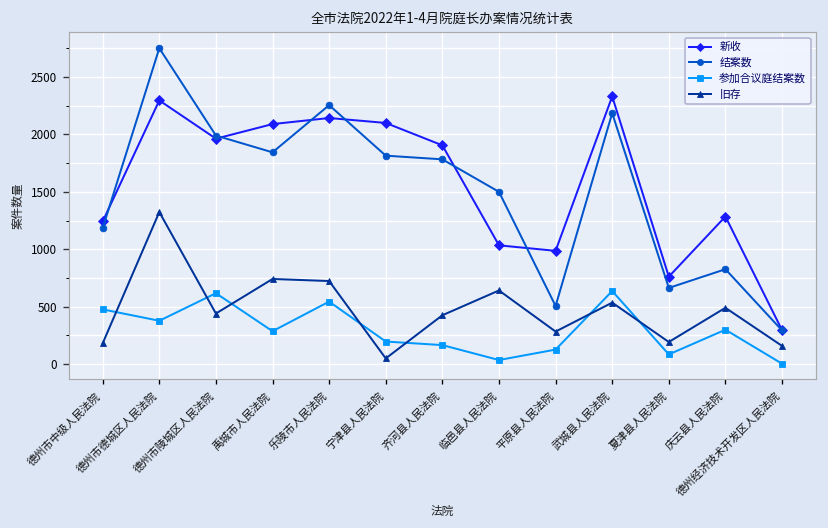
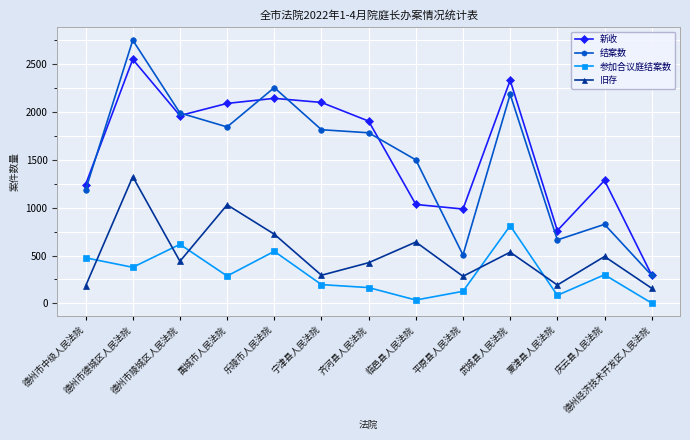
  {
    "新收": {
      "德州市中级人民法院": 1200,
-     "德州市德城区人民法院": 2300,
+     "德州市德城区人民法院": 2600,
      "德州市陵城区人民法院": 2000,
      "禹城市人民法院": 2100,
      "乐陵市人民法院": 2100,
      "宁津县人民法院": 2100,
      "齐河县人民法院": 1900,
      "临邑县人民法院": 1000,
      "平原县人民法院": 1000,
      "武城县人民法院": 2300,
      "夏津县人民法院": 800,
      "庆云县人民法院": 1300
    },
    "结案数": {
      "德州市中级人民法院": 1200,
      "德州市德城区人民法院": 2800,
      "德州市陵城区人民法院": 2000,
      "禹城市人民法院": 1800,
      "乐陵市人民法院": 2300,
      "宁津县人民法院": 1800,
      "齐河县人民法院": 1800,
      "临邑县人民法院": 1500,
      "平原县人民法院": 500,
      "武城县人民法院": 2200,
      "夏津县人民法院": 700,
      "庆云县人民法院": 800
    },
    "参加合议庭结案数": {
      "德州市中级人民法院": 500,
      "德州市德城区人民法院": 400,
      "德州市陵城区人民法院": 600,
      "禹城市人民法院": 300,
      "乐陵市人民法院": 500,
      "宁津县人民法院": 200,
      "齐河县人民法院": 200,
      "临邑县人民法院": 0,
      "平原县人民法院": 100,
-     "武城县人民法院": 600,
+     "武城县人民法院": 800,
      "夏津县人民法院": 100,
      "庆云县人民法院": 300,
      "德州经济技术开发区人民法院": 0
    },
    "旧存": {
      "德州市中级人民法院": 200,
      "德州市德城区人民法院": 1300,
      "德州市陵城区人民法院": 400,
-     "禹城市人民法院": 700,
+     "禹城市人民法院": 1000,
      "乐陵市人民法院": 700,
-     "宁津县人民法院": 0,
+     "宁津县人民法院": 300,
      "齐河县人民法院": 400,
      "临邑县人民法院": 600,
      "平原县人民法院": 300,
      "武城县人民法院": 500,
      "夏津县人民法院": 200,
      "庆云县人民法院": 500,
      "德州经济技术开发区人民法院": 200
    }
  }
